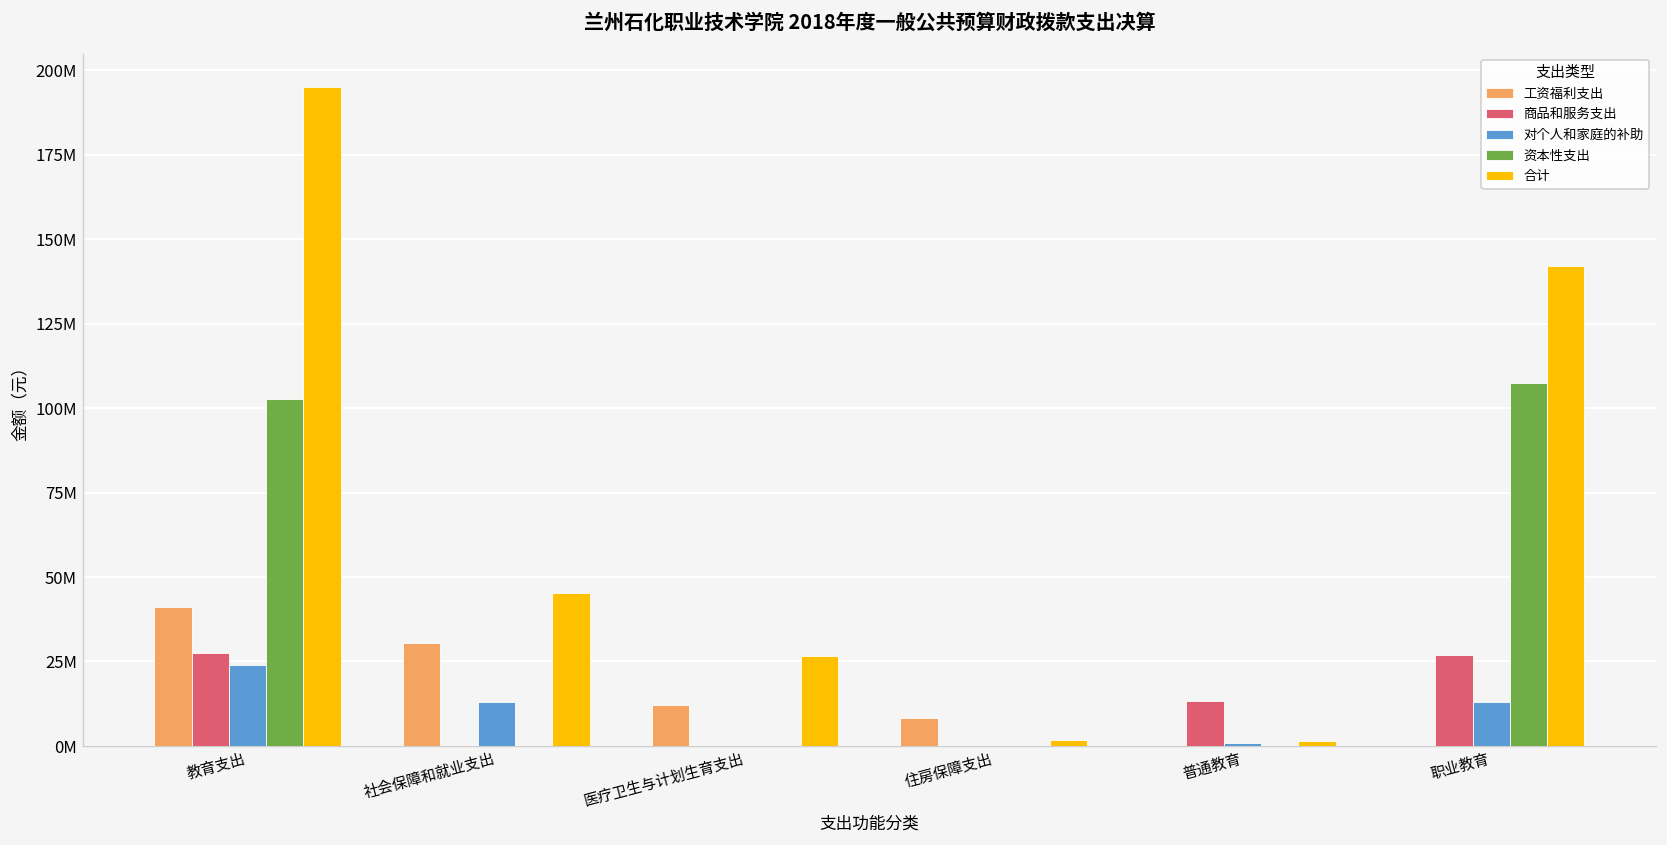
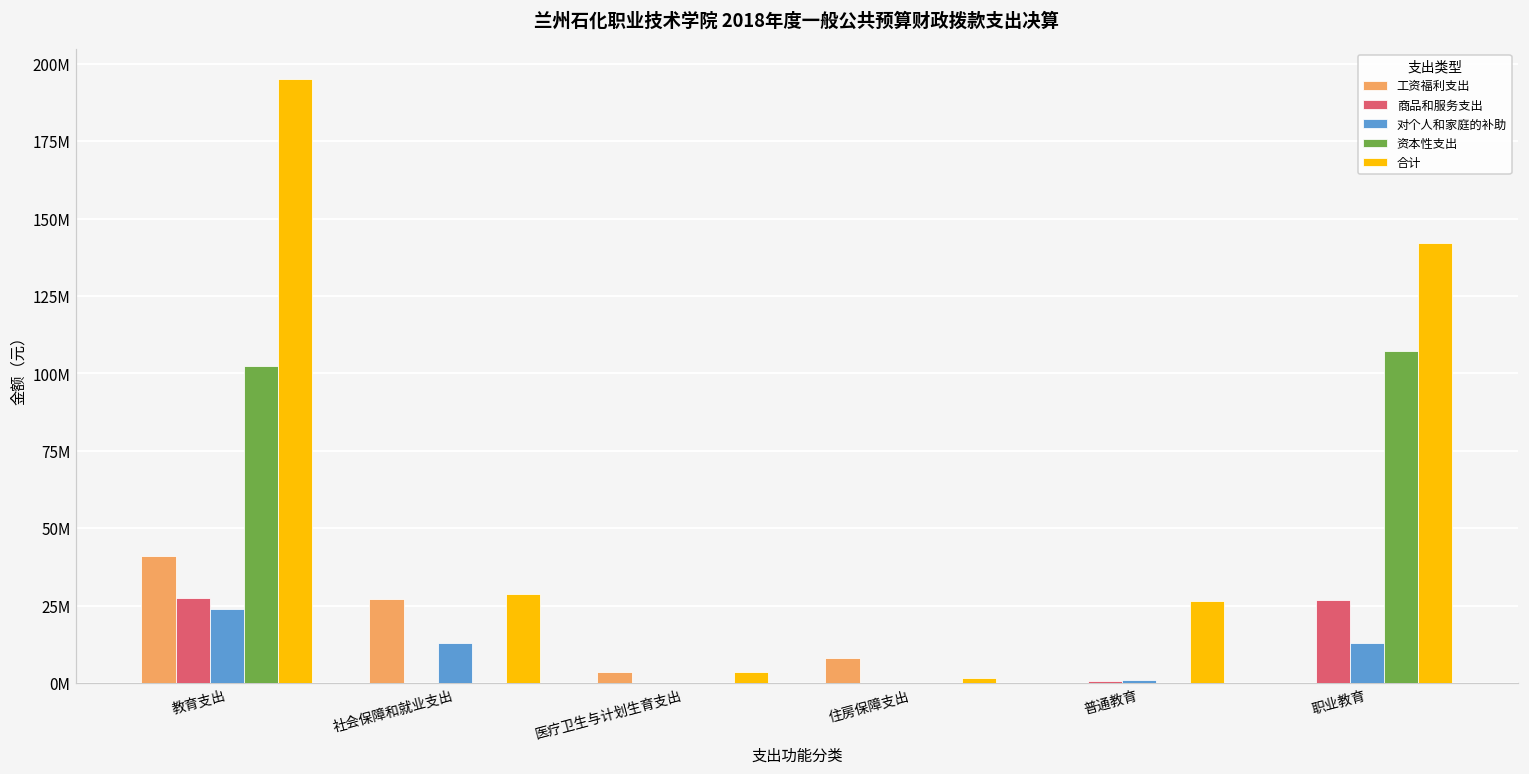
  {
    "工资福利支出": {
      "教育支出": 41000000,
-     "社会保障和就业支出": 30000000,
-     "医疗卫生与计划生育支出": 12000000,
+     "社会保障和就业支出": 27000000,
+     "医疗卫生与计划生育支出": 4000000,
      "住房保障支出": 8000000,
      "普通教育": 0,
      "职业教育": 0
    },
    "商品和服务支出": {
      "教育支出": 28000000,
      "社会保障和就业支出": 0,
      "医疗卫生与计划生育支出": 0,
      "住房保障支出": 0,
-     "普通教育": 13000000,
+     "普通教育": 1000000,
      "职业教育": 27000000
    },
    "对个人和家庭的补助": {
      "教育支出": 24000000,
      "社会保障和就业支出": 13000000,
      "医疗卫生与计划生育支出": 0,
      "住房保障支出": 0,
      "普通教育": 1000000,
      "职业教育": 13000000
    },
    "资本性支出": {
      "教育支出": 103000000,
      "社会保障和就业支出": 0,
      "医疗卫生与计划生育支出": 0,
      "住房保障支出": 0,
      "普通教育": 0,
      "职业教育": 107000000
    },
    "合计": {
      "教育支出": 195000000,
-     "社会保障和就业支出": 45000000,
-     "医疗卫生与计划生育支出": 27000000,
+     "社会保障和就业支出": 29000000,
+     "医疗卫生与计划生育支出": 4000000,
      "住房保障支出": 2000000,
-     "普通教育": 2000000,
+     "普通教育": 26000000,
      "职业教育": 142000000
    }
  }
